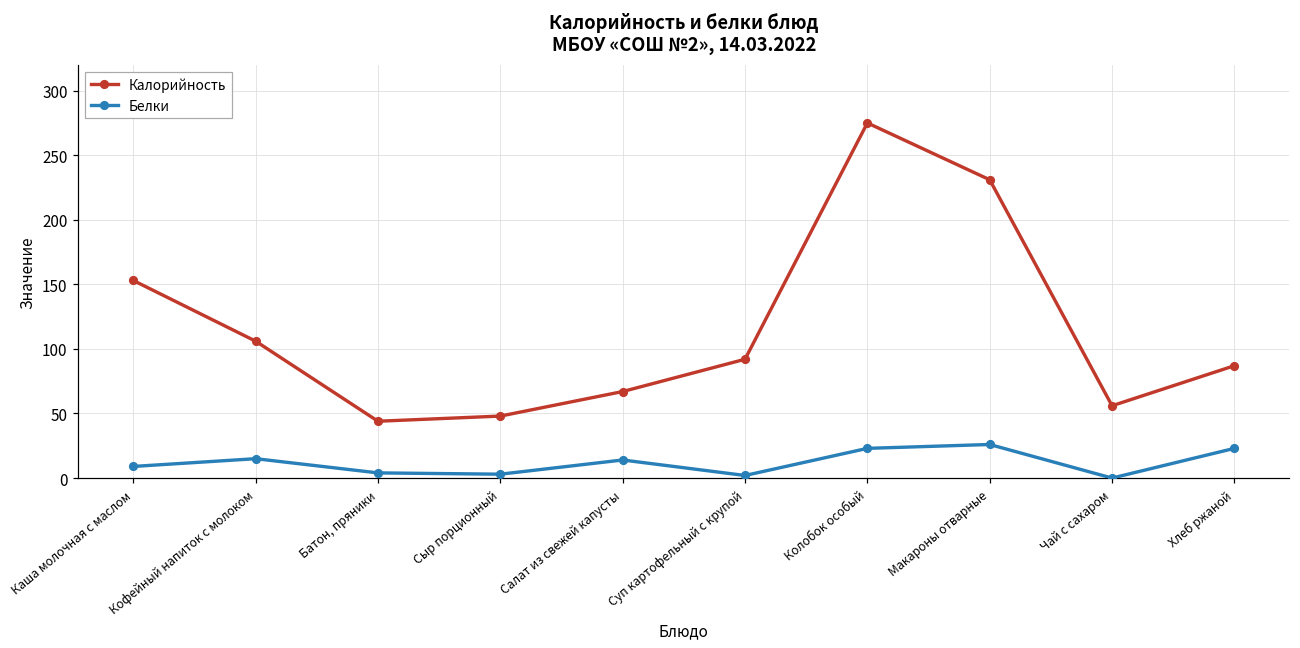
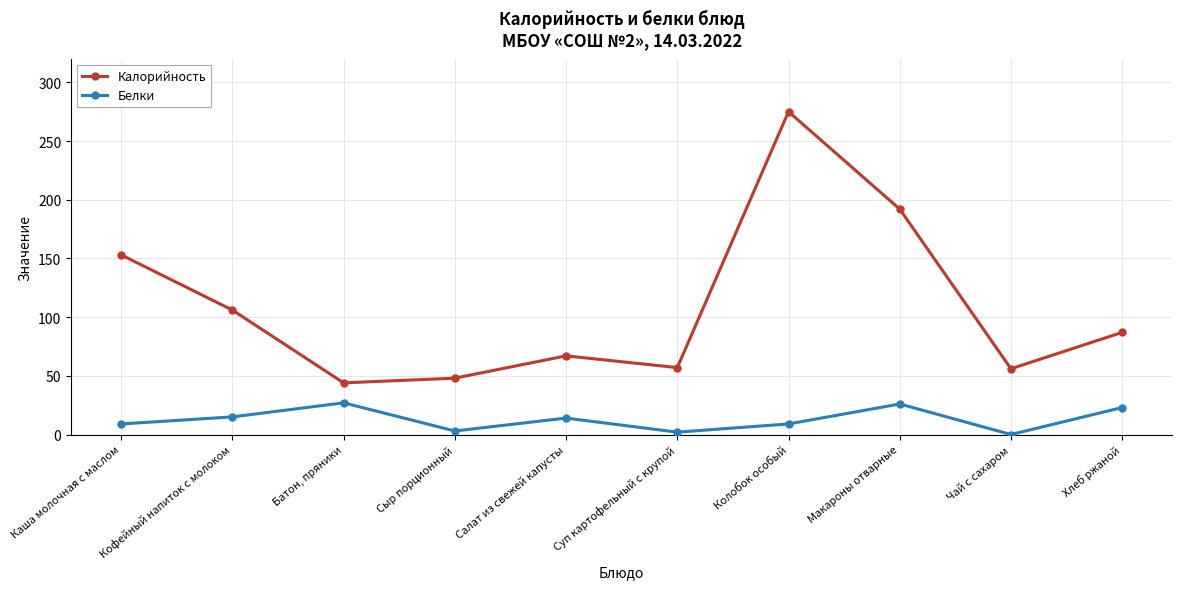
  {
    "Калорийность": {
      "Каша молочная с маслом": 153,
      "Кофейный напиток с молоком": 106,
      "Батон, пряники": 44,
      "Сыр порционный": 48,
      "Салат из свежей капусты": 67,
-     "Суп картофельный с крупой": 92,
+     "Суп картофельный с крупой": 57,
      "Колобок особый": 275,
-     "Макароны отварные": 231,
+     "Макароны отварные": 192,
      "Чай с сахаром": 56,
      "Хлеб ржаной": 87
    },
    "Белки": {
      "Каша молочная с маслом": 9,
      "Кофейный напиток с молоком": 15,
-     "Батон, пряники": 4,
+     "Батон, пряники": 27,
      "Сыр порционный": 3,
      "Салат из свежей капусты": 14,
      "Суп картофельный с крупой": 2,
-     "Колобок особый": 23,
+     "Колобок особый": 9,
      "Макароны отварные": 26,
      "Чай с сахаром": 0,
      "Хлеб ржаной": 23
    }
  }
